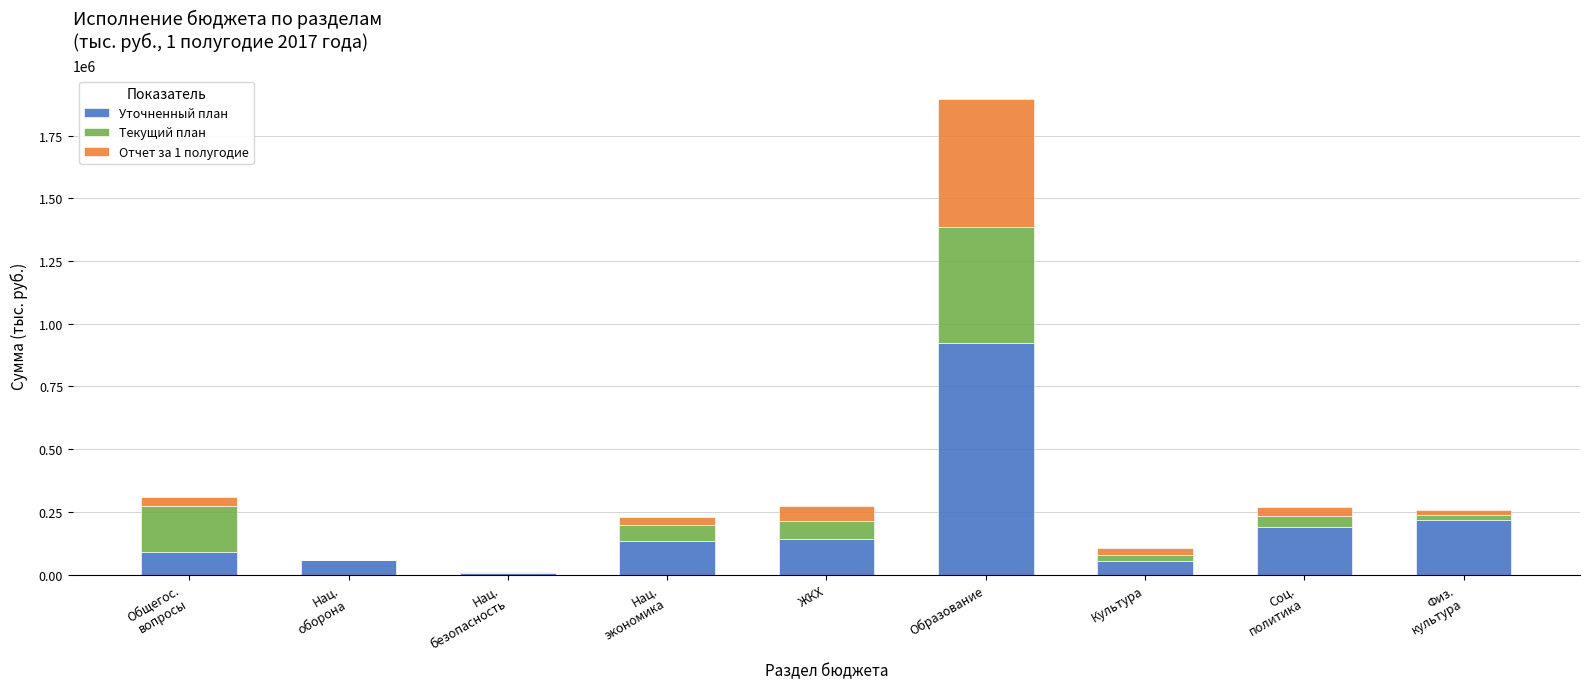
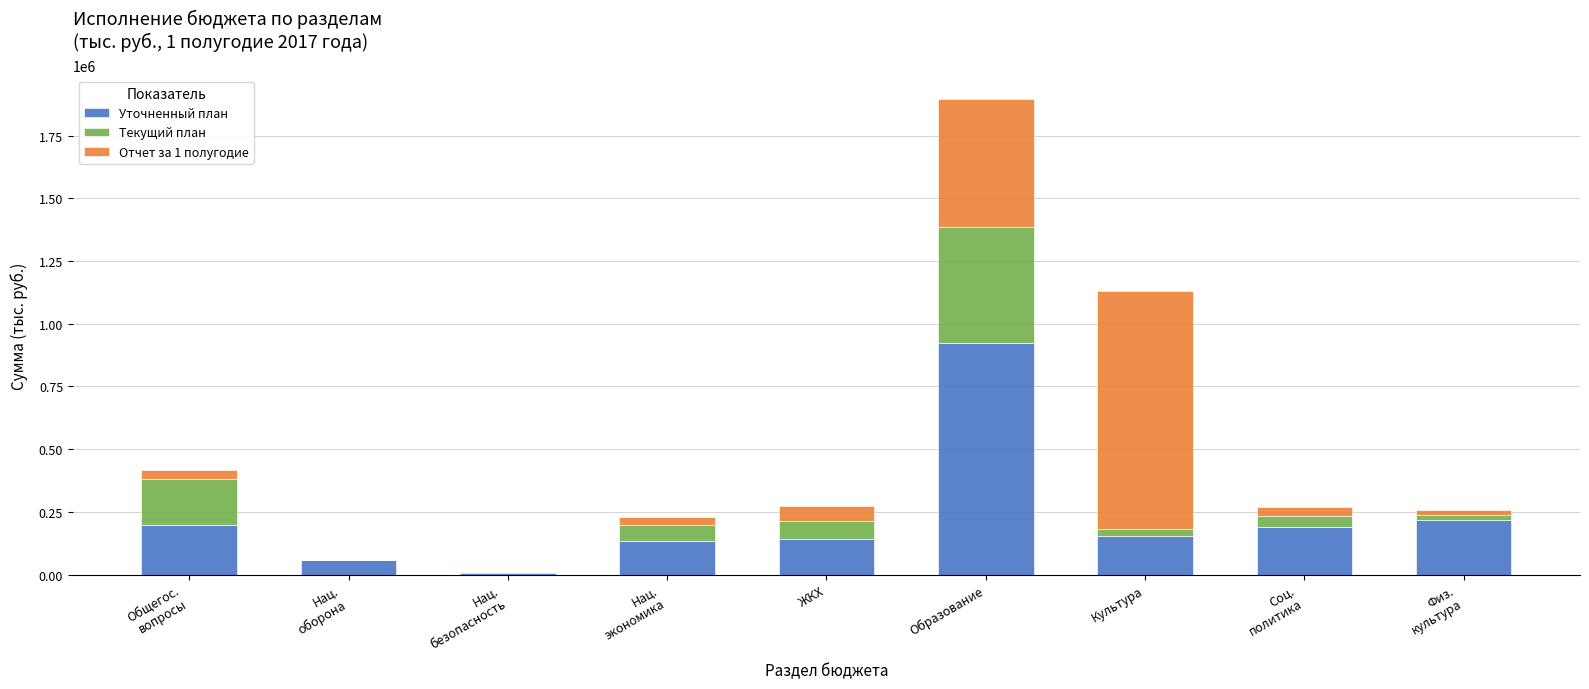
  {
    "Уточненный план": {
-     "Общегос. вопросы": 90000,
+     "Общегос. вопросы": 200000,
      "Нац. оборона": 60000,
      "Нац. экономика": 130000,
      "ЖКХ": 140000,
      "Образование": 920000,
-     "Культура": 50000,
+     "Культура": 150000,
      "Соц. политика": 190000,
      "Физ. культура": 220000
    },
    "Текущий план": {
      "Общегос. вопросы": 180000,
      "Нац. экономика": 70000,
      "ЖКХ": 70000,
      "Образование": 460000,
      "Культура": 30000,
      "Соц. политика": 40000,
      "Физ. культура": 20000
    },
    "Отчет за 1 полугодие": {
      "Общегос. вопросы": 40000,
      "Нац. экономика": 30000,
      "ЖКХ": 60000,
      "Образование": 510000,
-     "Культура": 30000,
+     "Культура": 950000,
      "Соц. политика": 30000,
      "Физ. культура": 20000
    }
  }
